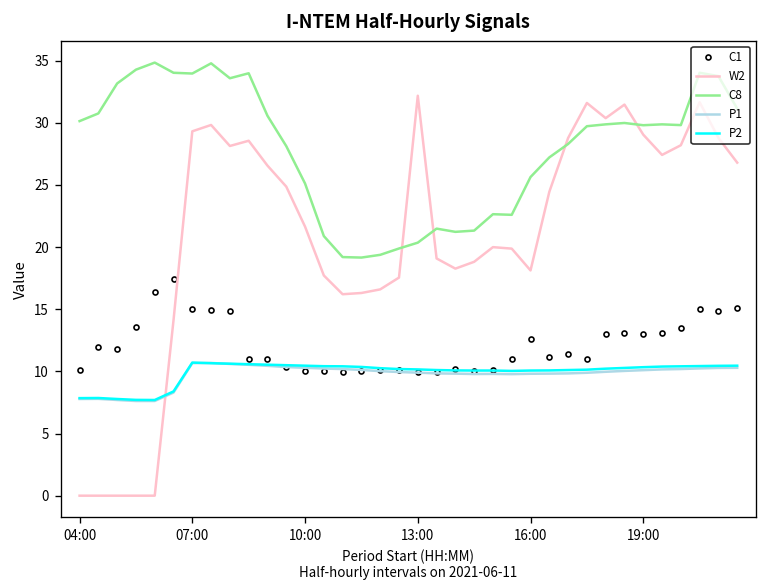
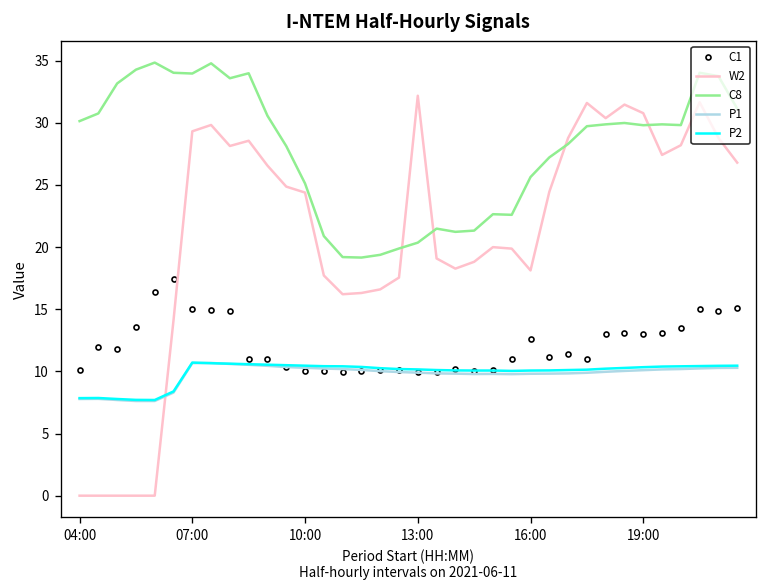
  {
    "C1": {
      "04:00": 10.1,
      "07:00": 15.1,
      "10:00": 10.0,
      "16:00": 12.6,
      "19:00": 13.0
    },
    "W2": {
      "04:00": 0.0,
      "07:00": 29.3,
-     "10:00": 21.6,
+     "10:00": 24.4,
      "13:00": 32.2,
      "16:00": 18.1,
-     "19:00": 29.1
+     "19:00": 30.8
    },
    "C8": {
      "04:00": 30.1,
      "07:00": 34.0,
      "10:00": 25.1,
      "13:00": 20.4,
      "16:00": 25.6,
      "19:00": 29.8
    },
    "P1": {
      "16:00": 9.8
    },
    "P2": {
      "16:00": 10.1
    }
  }
